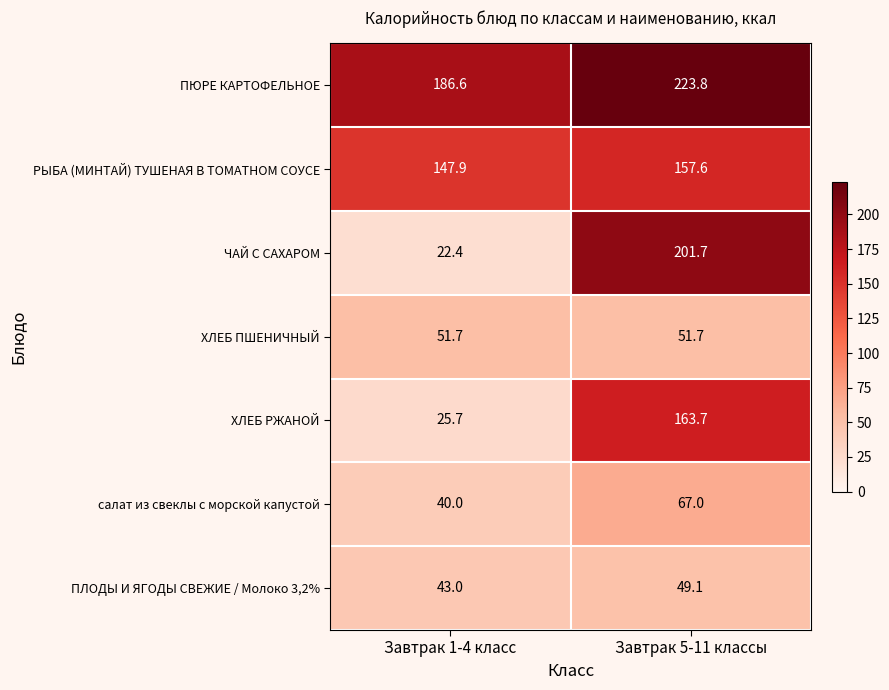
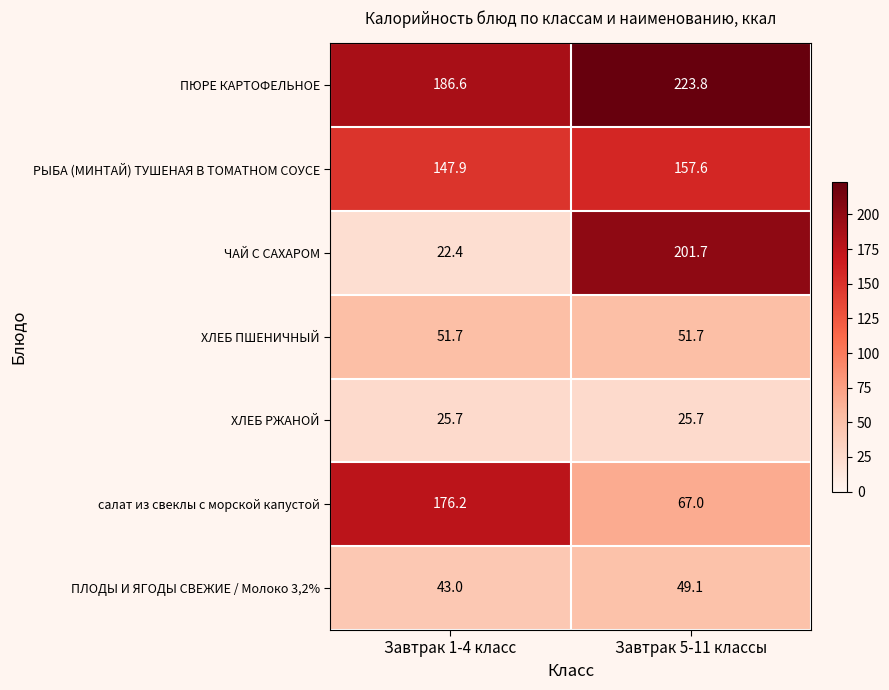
  {
    "ПЮРЕ КАРТОФЕЛЬНОЕ": {
      "Завтрак 1-4 класс": 186.6,
      "Завтрак 5-11 классы": 223.8
    },
    "РЫБА (МИНТАЙ) ТУШЕНАЯ В ТОМАТНОМ СОУСЕ": {
      "Завтрак 1-4 класс": 147.9,
      "Завтрак 5-11 классы": 157.6
    },
    "ЧАЙ С САХАРОМ": {
      "Завтрак 1-4 класс": 22.4,
      "Завтрак 5-11 классы": 201.7
    },
    "ХЛЕБ ПШЕНИЧНЫЙ": {
      "Завтрак 1-4 класс": 51.7,
      "Завтрак 5-11 классы": 51.7
    },
    "ХЛЕБ РЖАНОЙ": {
      "Завтрак 1-4 класс": 25.7,
-     "Завтрак 5-11 классы": 163.7
+     "Завтрак 5-11 классы": 25.7
    },
    "салат из свеклы с морской капустой": {
-     "Завтрак 1-4 класс": 40.0,
+     "Завтрак 1-4 класс": 176.2,
      "Завтрак 5-11 классы": 67.0
    },
    "ПЛОДЫ И ЯГОДЫ СВЕЖИЕ / Молоко 3,2%": {
      "Завтрак 1-4 класс": 43.0,
      "Завтрак 5-11 классы": 49.1
    }
  }
